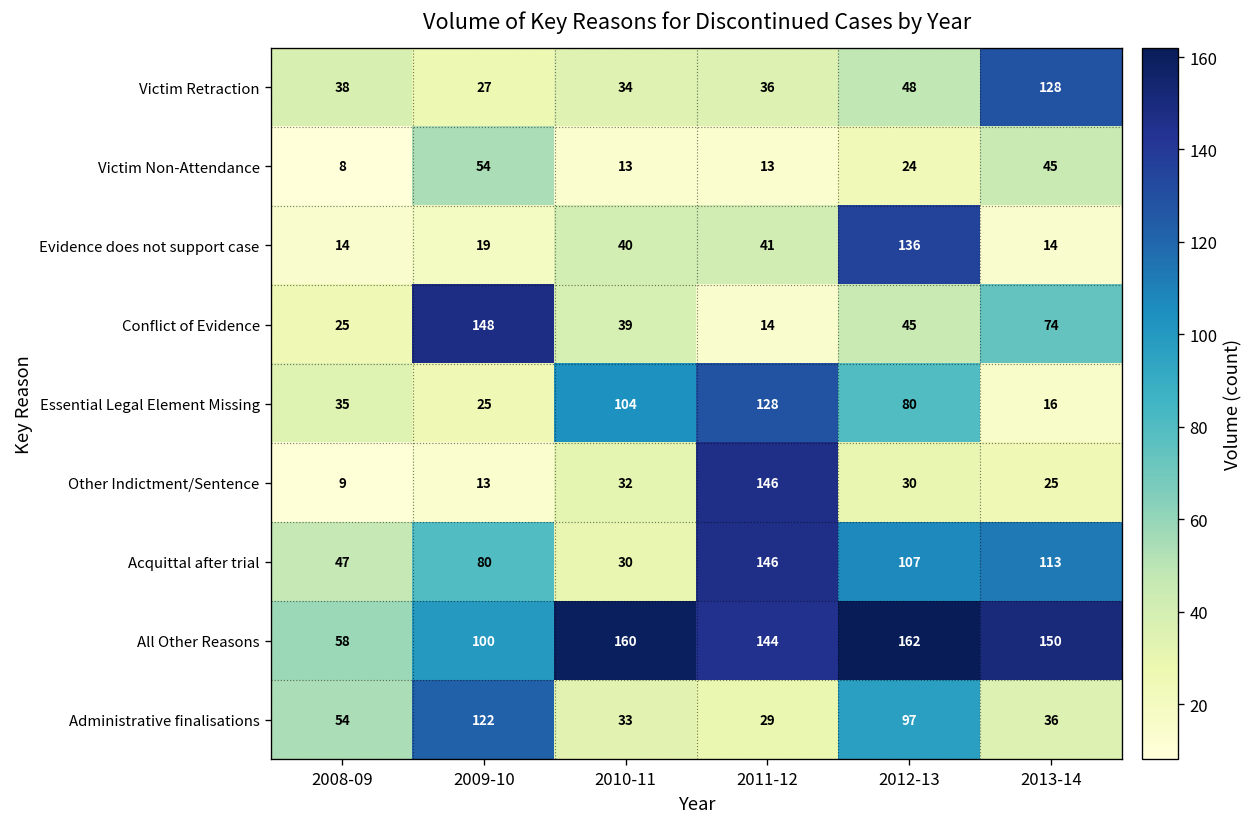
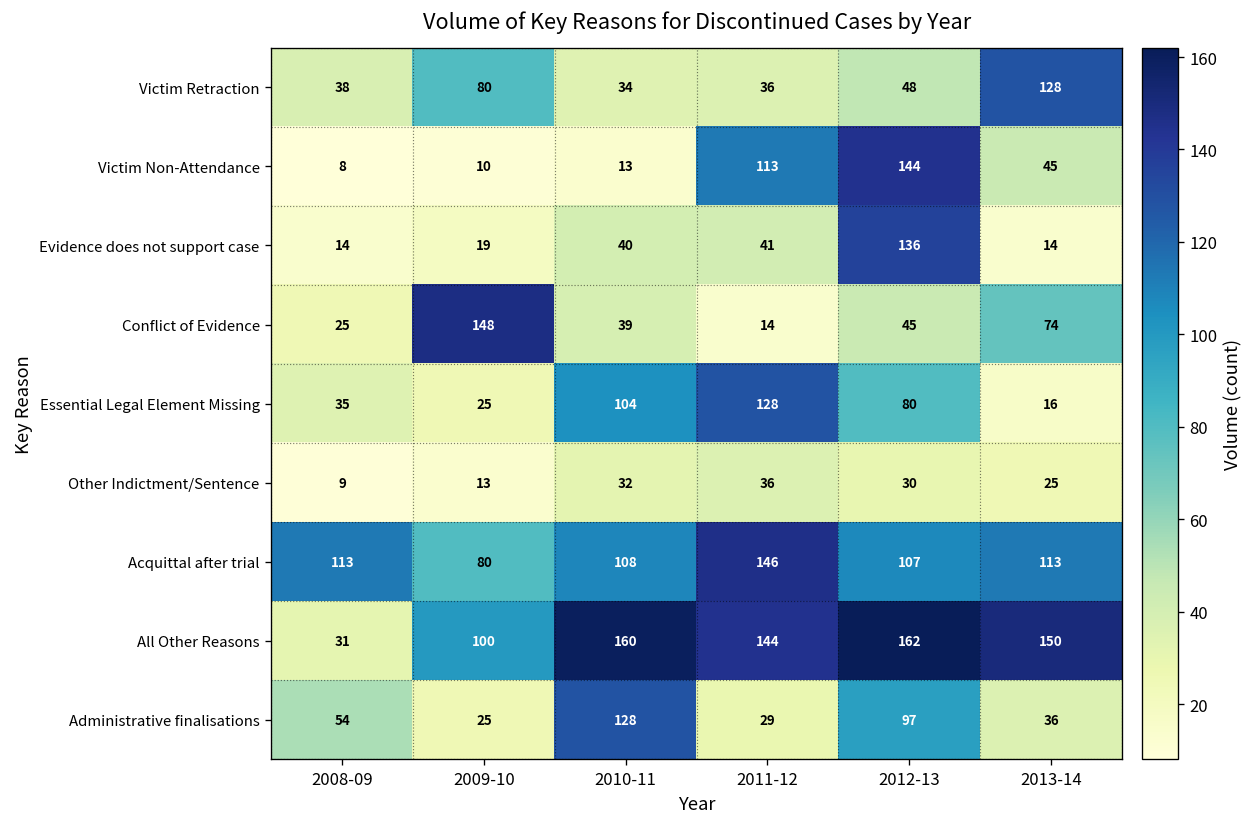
  {
    "Victim Retraction": {
      "2008-09": 38,
-     "2009-10": 27,
+     "2009-10": 80,
      "2010-11": 34,
      "2011-12": 36,
      "2012-13": 48,
      "2013-14": 128
    },
    "Victim Non-Attendance": {
      "2008-09": 8,
-     "2009-10": 54,
+     "2009-10": 10,
      "2010-11": 13,
-     "2011-12": 13,
-     "2012-13": 24,
+     "2011-12": 113,
+     "2012-13": 144,
      "2013-14": 45
    },
    "Evidence does not support case": {
      "2008-09": 14,
      "2009-10": 19,
      "2010-11": 40,
      "2011-12": 41,
      "2012-13": 136,
      "2013-14": 14
    },
    "Conflict of Evidence": {
      "2008-09": 25,
      "2009-10": 148,
      "2010-11": 39,
      "2011-12": 14,
      "2012-13": 45,
      "2013-14": 74
    },
    "Essential Legal Element Missing": {
      "2008-09": 35,
      "2009-10": 25,
      "2010-11": 104,
      "2011-12": 128,
      "2012-13": 80,
      "2013-14": 16
    },
    "Other Indictment/Sentence": {
      "2008-09": 9,
      "2009-10": 13,
      "2010-11": 32,
-     "2011-12": 146,
+     "2011-12": 36,
      "2012-13": 30,
      "2013-14": 25
    },
    "Acquittal after trial": {
-     "2008-09": 47,
+     "2008-09": 113,
      "2009-10": 80,
-     "2010-11": 30,
+     "2010-11": 108,
      "2011-12": 146,
      "2012-13": 107,
      "2013-14": 113
    },
    "All Other Reasons": {
-     "2008-09": 58,
+     "2008-09": 31,
      "2009-10": 100,
      "2010-11": 160,
      "2011-12": 144,
      "2012-13": 162,
      "2013-14": 150
    },
    "Administrative finalisations": {
      "2008-09": 54,
-     "2009-10": 122,
-     "2010-11": 33,
+     "2009-10": 25,
+     "2010-11": 128,
      "2011-12": 29,
      "2012-13": 97,
      "2013-14": 36
    }
  }
